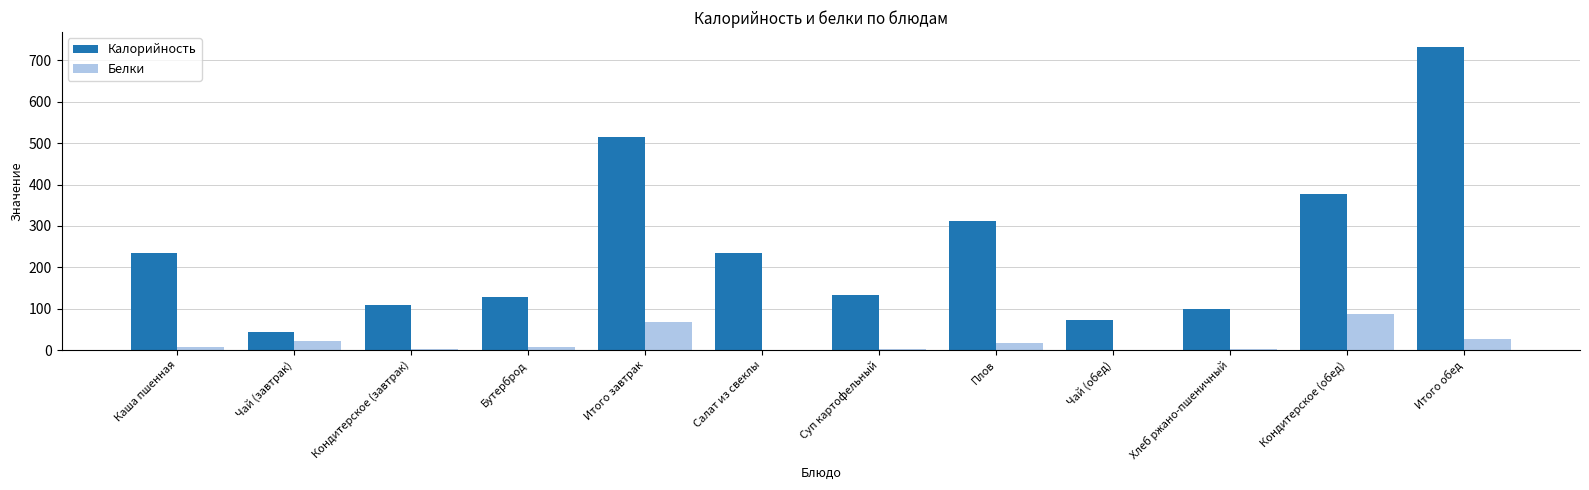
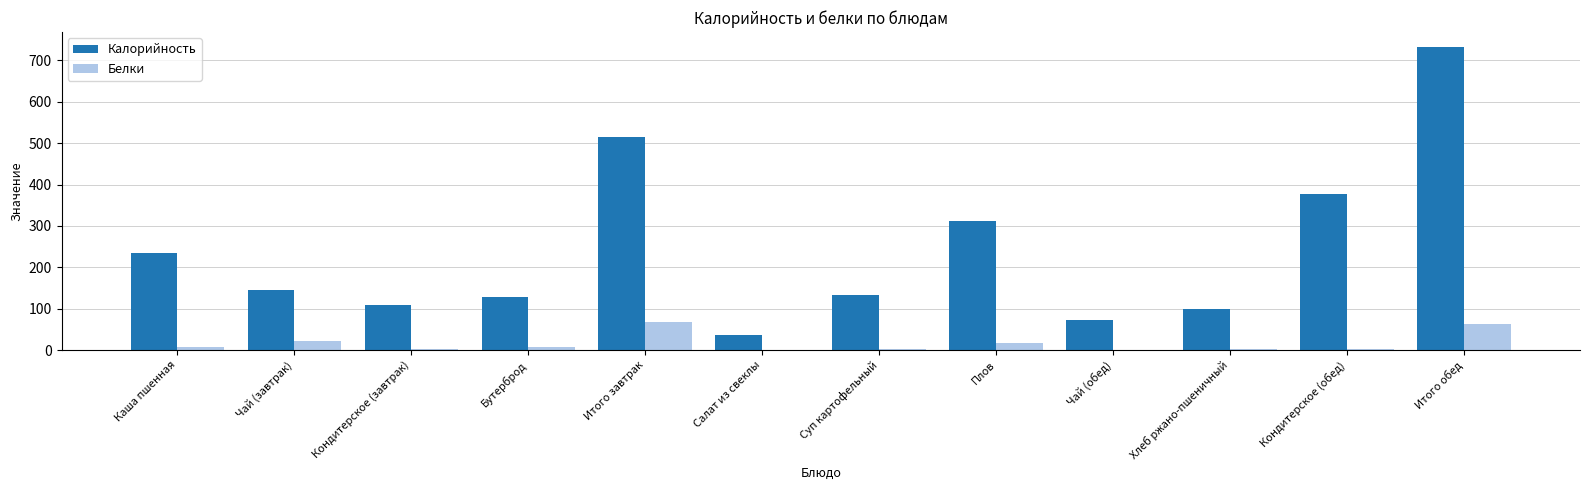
  {
    "Калорийность": {
      "Каша пшенная": 240,
-     "Чай (завтрак)": 40,
+     "Чай (завтрак)": 150,
      "Кондитерское (завтрак)": 110,
      "Бутерброд": 130,
      "Итого завтрак": 520,
-     "Салат из свеклы": 240,
+     "Салат из свеклы": 40,
      "Суп картофельный": 130,
      "Плов": 310,
      "Чай (обед)": 70,
      "Хлеб ржано-пшеничный": 100,
      "Кондитерское (обед)": 380,
      "Итого обед": 730
    },
    "Белки": {
      "Каша пшенная": 10,
      "Чай (завтрак)": 20,
      "Бутерброд": 10,
      "Итого завтрак": 70,
      "Плов": 20,
-     "Кондитерское (обед)": 90,
-     "Итого обед": 30
+     "Кондитерское (обед)": 0,
+     "Итого обед": 60
    }
  }
